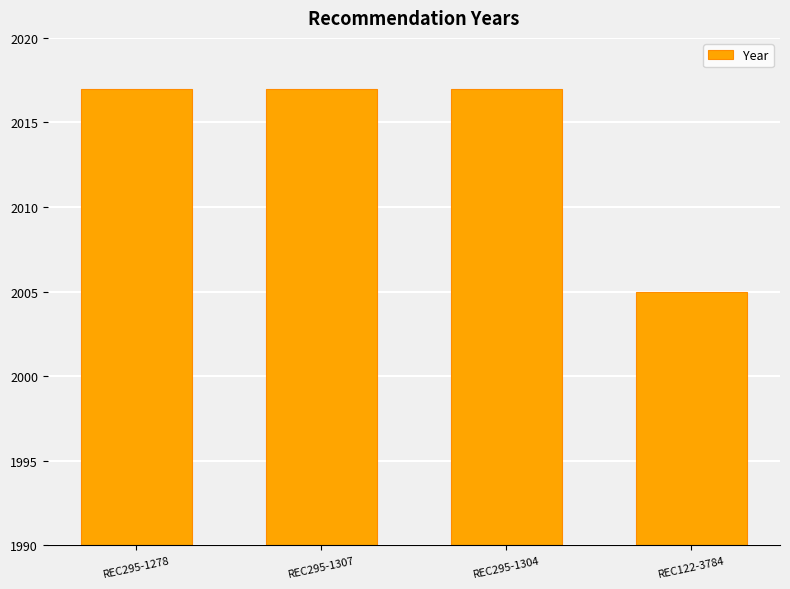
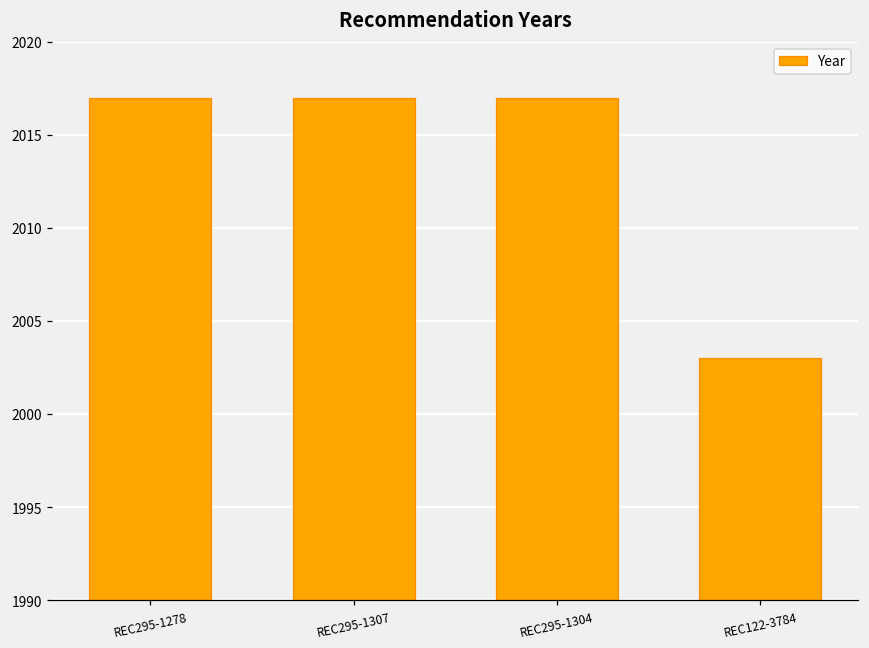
  {
    "REC295-1278": 2017,
    "REC295-1307": 2017,
    "REC295-1304": 2017,
-   "REC122-3784": 2005
+   "REC122-3784": 2003
  }
